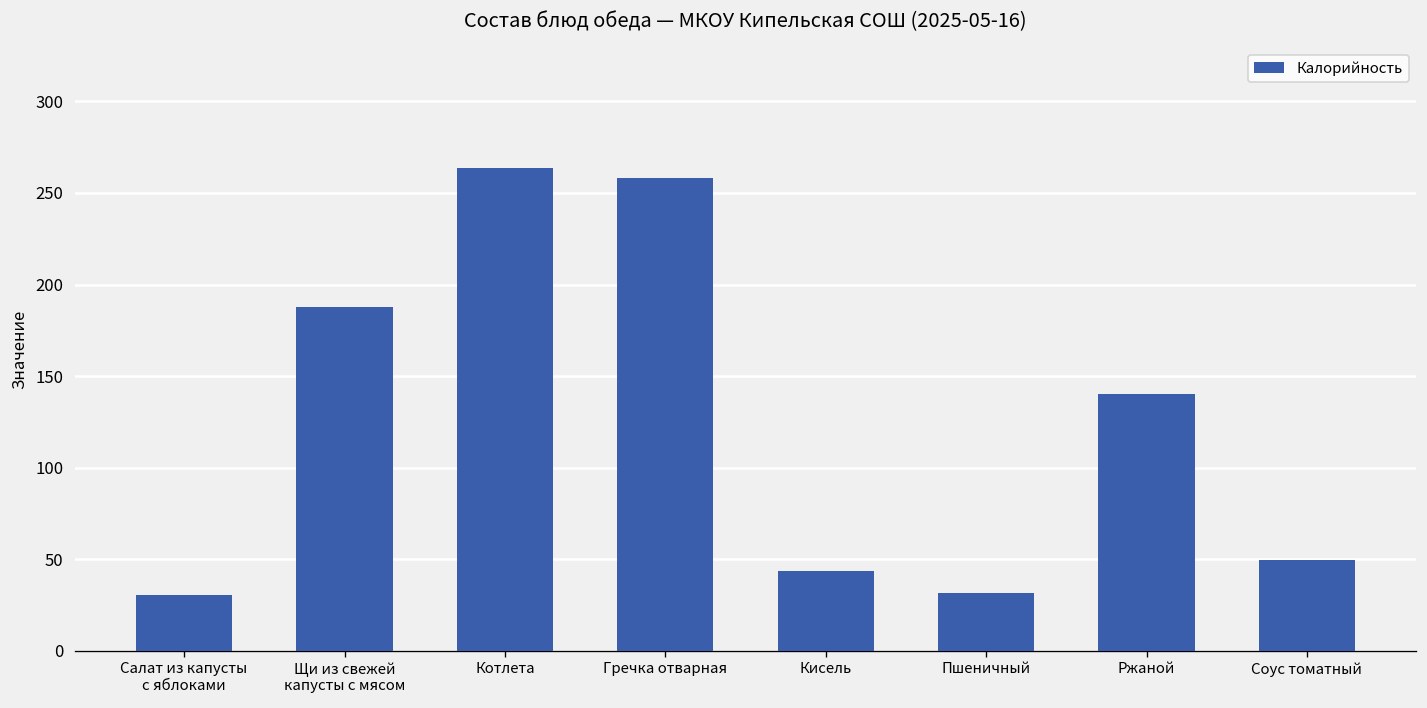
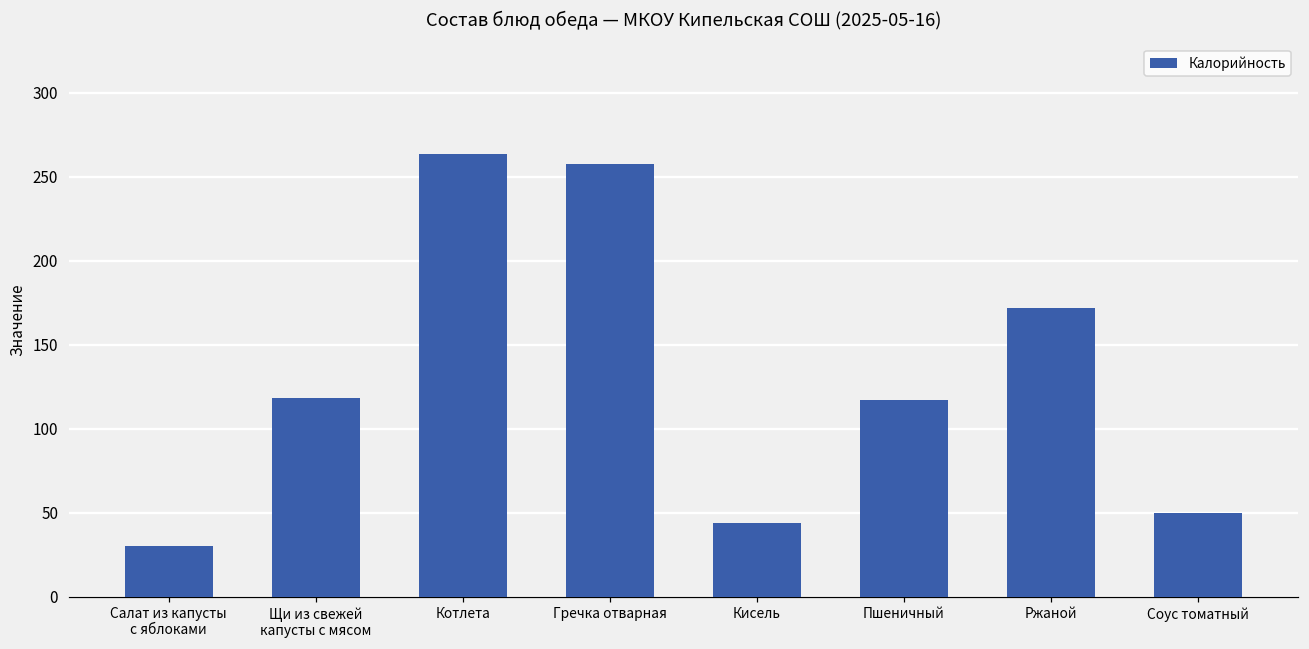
  {
    "Салат из капусты с яблоками": 30,
-   "Щи из свежей капусты с мясом": 188,
+   "Щи из свежей капусты с мясом": 118,
    "Котлета": 264,
    "Гречка отварная": 258,
    "Кисель": 44,
-   "Пшеничный": 31,
-   "Ржаной": 140,
+   "Пшеничный": 117,
+   "Ржаной": 172,
    "Соус томатный": 50
  }
